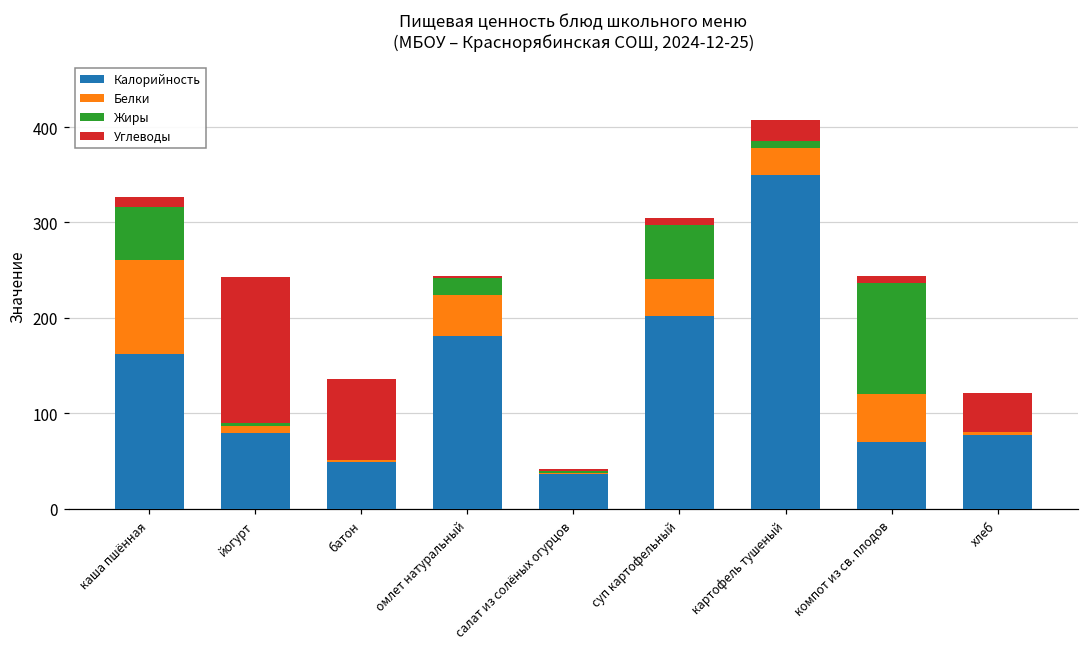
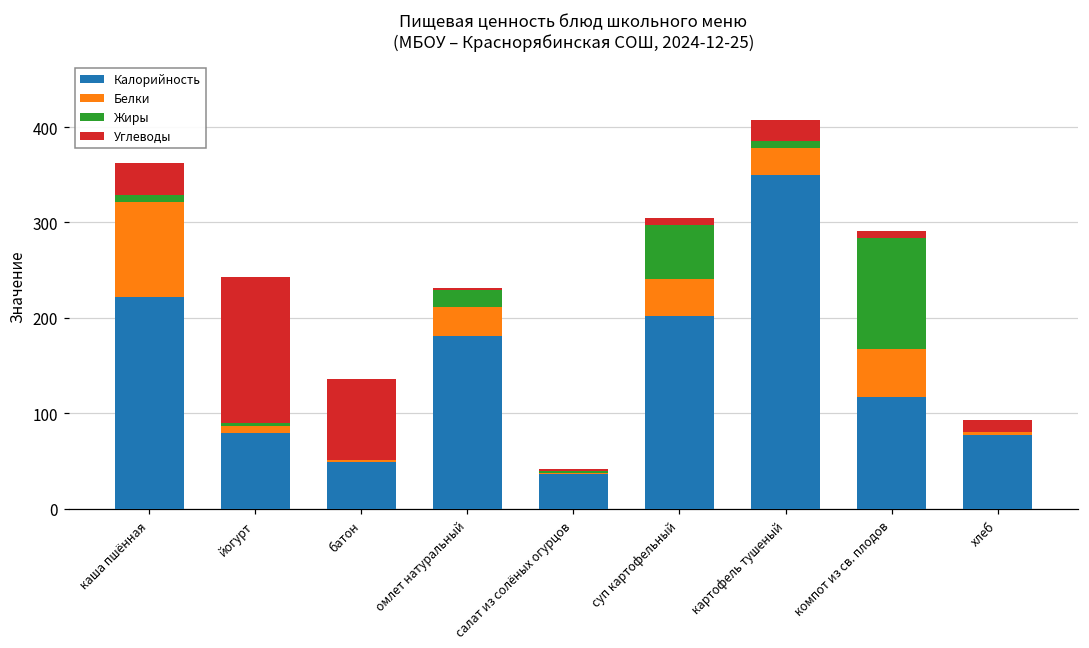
  {
    "Калорийность": {
-     "каша пшённая": 160,
+     "каша пшённая": 220,
      "йогурт": 80,
      "батон": 50,
      "омлет натуральный": 180,
      "салат из солёных огурцов": 40,
      "суп картофельный": 200,
      "картофель тушеный": 350,
-     "компот из св. плодов": 70,
+     "компот из св. плодов": 120,
      "хлеб": 80
    },
    "Белки": {
      "каша пшённая": 100,
      "йогурт": 10,
-     "омлет натуральный": 40,
+     "омлет натуральный": 30,
      "суп картофельный": 40,
      "картофель тушеный": 30,
      "компот из св. плодов": 50,
      "хлеб": 0
    },
    "Жиры": {
-     "каша пшённая": 60,
+     "каша пшённая": 10,
      "йогурт": 0,
      "батон": 0,
      "омлет натуральный": 20,
      "салат из солёных огурцов": 0,
      "суп картофельный": 60,
      "картофель тушеный": 10,
      "компот из св. плодов": 120,
      "хлеб": 0
    },
    "Углеводы": {
-     "каша пшённая": 10,
+     "каша пшённая": 30,
      "йогурт": 150,
      "батон": 90,
      "суп картофельный": 10,
      "картофель тушеный": 20,
      "компот из св. плодов": 10,
-     "хлеб": 40
+     "хлеб": 10
    }
  }
